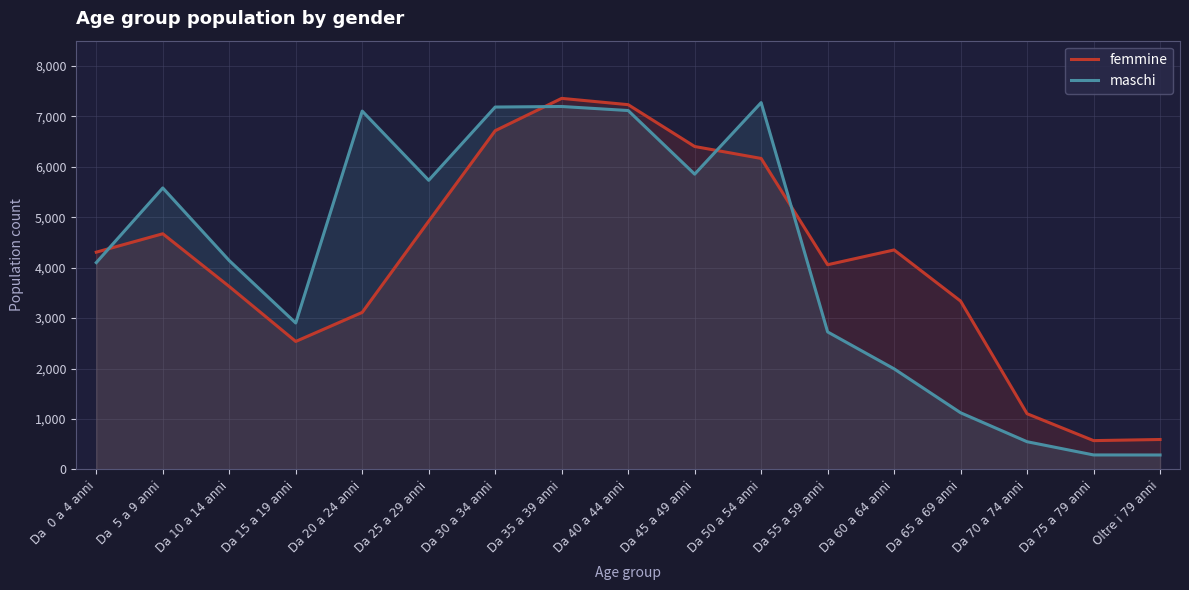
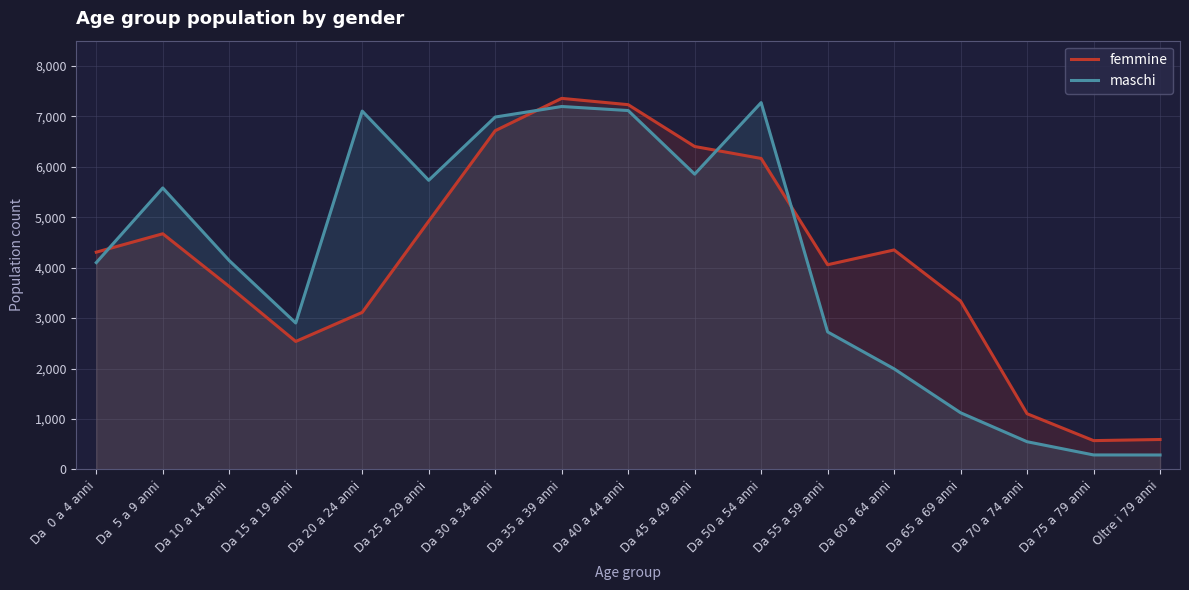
  {
    "femmine": {
      "Da 0 a 4 anni": "4,300",
      "Da 5 a 9 anni": "4,700",
      "Da 10 a 14 anni": "3,600",
      "Da 15 a 19 anni": "2,500",
      "Da 20 a 24 anni": "3,100",
      "Da 25 a 29 anni": "4,900",
      "Da 30 a 34 anni": "6,700",
      "Da 35 a 39 anni": "7,400",
      "Da 40 a 44 anni": "7,200",
      "Da 45 a 49 anni": "6,400",
      "Da 50 a 54 anni": "6,200",
      "Da 55 a 59 anni": "4,100",
      "Da 60 a 64 anni": "4,400",
      "Da 65 a 69 anni": "3,300",
      "Da 70 a 74 anni": "1,100",
      "Da 75 a 79 anni": "600",
      "Oltre i 79 anni": "600"
    },
    "maschi": {
      "Da 0 a 4 anni": "4,100",
      "Da 5 a 9 anni": "5,600",
      "Da 10 a 14 anni": "4,100",
      "Da 15 a 19 anni": "2,900",
      "Da 20 a 24 anni": "7,100",
      "Da 25 a 29 anni": "5,700",
-     "Da 30 a 34 anni": "7,200",
+     "Da 30 a 34 anni": "7,000",
      "Da 35 a 39 anni": "7,200",
      "Da 40 a 44 anni": "7,100",
      "Da 45 a 49 anni": "5,900",
      "Da 50 a 54 anni": "7,300",
      "Da 55 a 59 anni": "2,700",
      "Da 60 a 64 anni": "2,000",
      "Da 65 a 69 anni": "1,100",
      "Da 70 a 74 anni": "500",
      "Da 75 a 79 anni": "300",
      "Oltre i 79 anni": "300"
    }
  }
